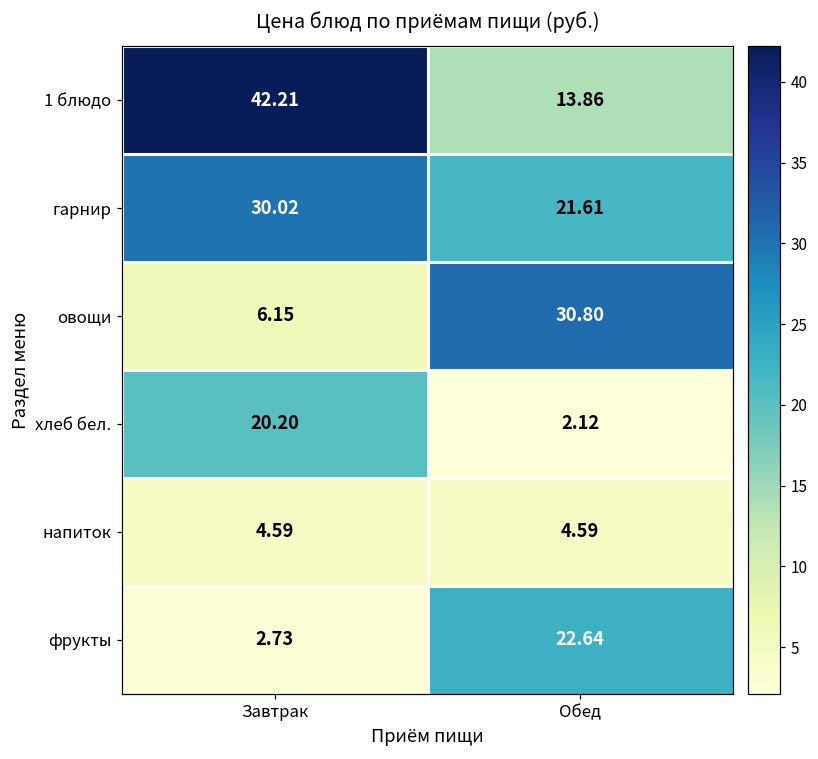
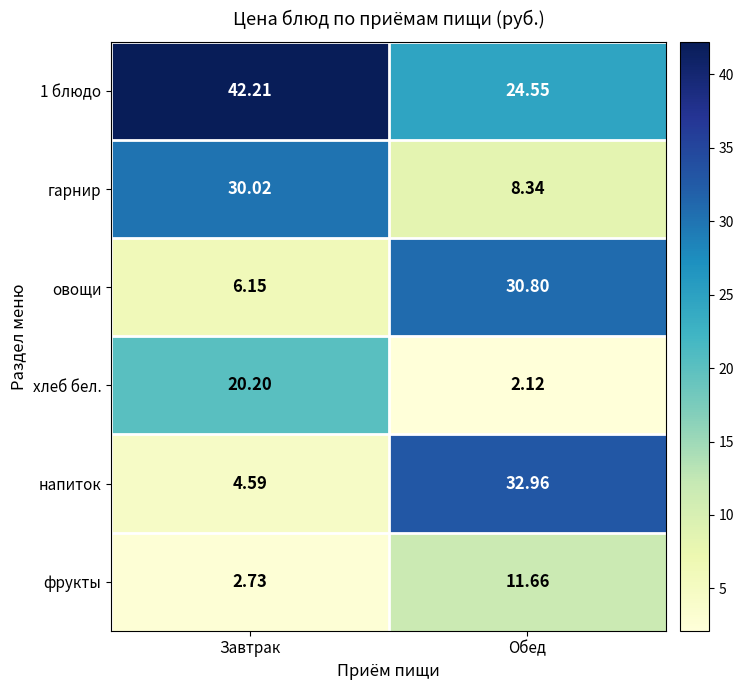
  {
    "1 блюдо": {
      "Завтрак": 42.21,
-     "Обед": 13.86
+     "Обед": 24.55
    },
    "гарнир": {
      "Завтрак": 30.02,
-     "Обед": 21.61
+     "Обед": 8.34
    },
    "овощи": {
      "Завтрак": 6.15,
      "Обед": 30.80
    },
    "хлеб бел.": {
      "Завтрак": 20.20,
      "Обед": 2.12
    },
    "напиток": {
      "Завтрак": 4.59,
-     "Обед": 4.59
+     "Обед": 32.96
    },
    "фрукты": {
      "Завтрак": 2.73,
-     "Обед": 22.64
+     "Обед": 11.66
    }
  }
